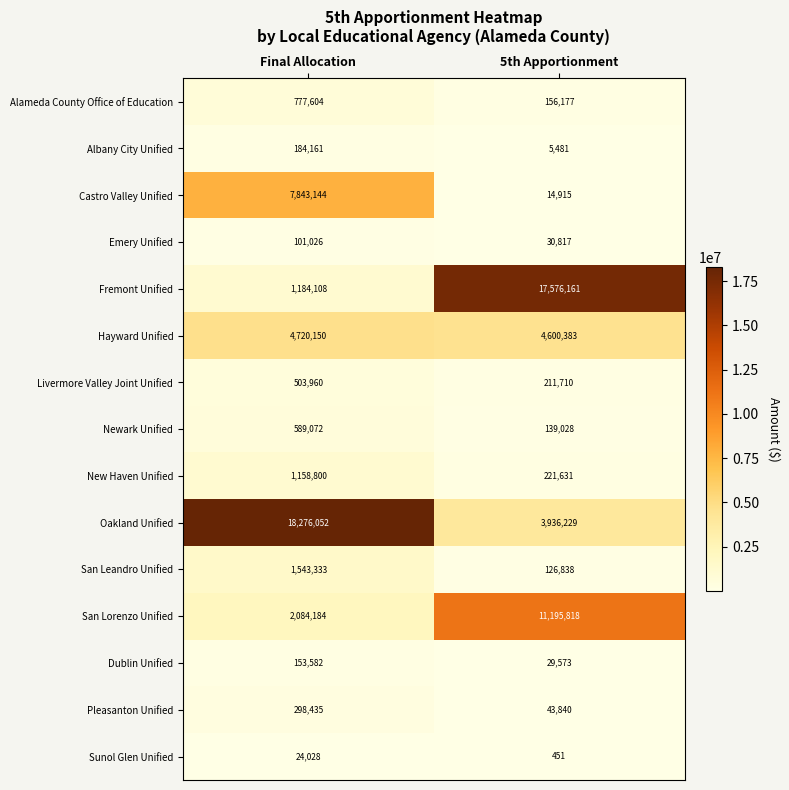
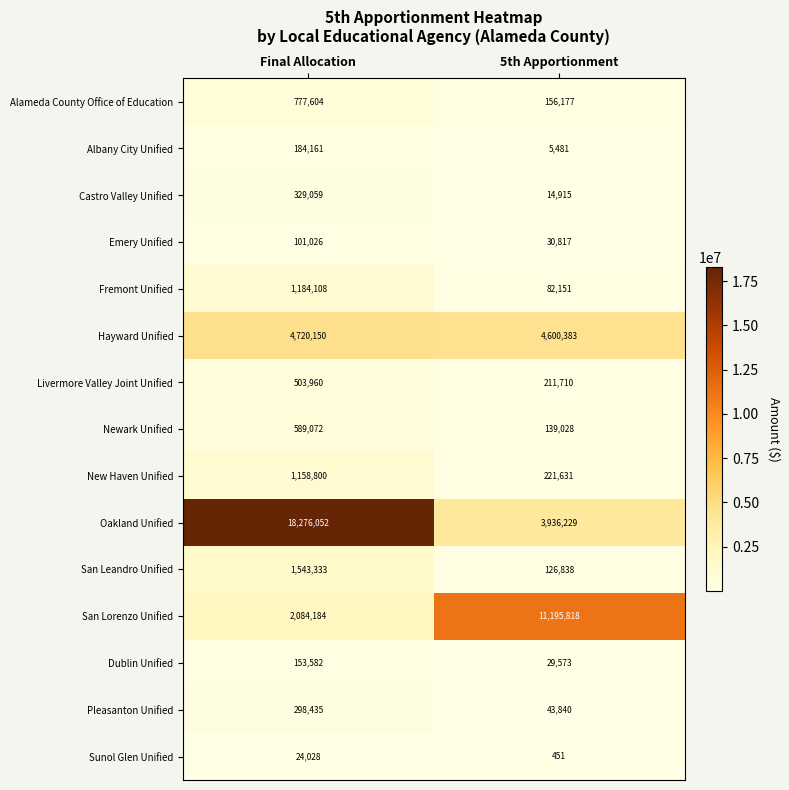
  {
    "Alameda County Office of Education": {
      "Final Allocation": "777,604",
      "5th Apportionment": "156,177"
    },
    "Albany City Unified": {
      "Final Allocation": "184,161",
      "5th Apportionment": "5,481"
    },
    "Castro Valley Unified": {
-     "Final Allocation": "7,843,144",
+     "Final Allocation": "329,059",
      "5th Apportionment": "14,915"
    },
    "Emery Unified": {
      "Final Allocation": "101,026",
      "5th Apportionment": "30,817"
    },
    "Fremont Unified": {
      "Final Allocation": "1,184,108",
-     "5th Apportionment": "17,576,161"
+     "5th Apportionment": "82,151"
    },
    "Hayward Unified": {
      "Final Allocation": "4,720,150",
      "5th Apportionment": "4,600,383"
    },
    "Livermore Valley Joint Unified": {
      "Final Allocation": "503,960",
      "5th Apportionment": "211,710"
    },
    "Newark Unified": {
      "Final Allocation": "589,072",
      "5th Apportionment": "139,028"
    },
    "New Haven Unified": {
      "Final Allocation": "1,158,800",
      "5th Apportionment": "221,631"
    },
    "Oakland Unified": {
      "Final Allocation": "18,276,052",
      "5th Apportionment": "3,936,229"
    },
    "San Leandro Unified": {
      "Final Allocation": "1,543,333",
      "5th Apportionment": "126,838"
    },
    "San Lorenzo Unified": {
      "Final Allocation": "2,084,184",
      "5th Apportionment": "11,195,818"
    },
    "Dublin Unified": {
      "Final Allocation": "153,582",
      "5th Apportionment": "29,573"
    },
    "Pleasanton Unified": {
      "Final Allocation": "298,435",
      "5th Apportionment": "43,840"
    },
    "Sunol Glen Unified": {
      "Final Allocation": "24,028",
      "5th Apportionment": "451"
    }
  }
